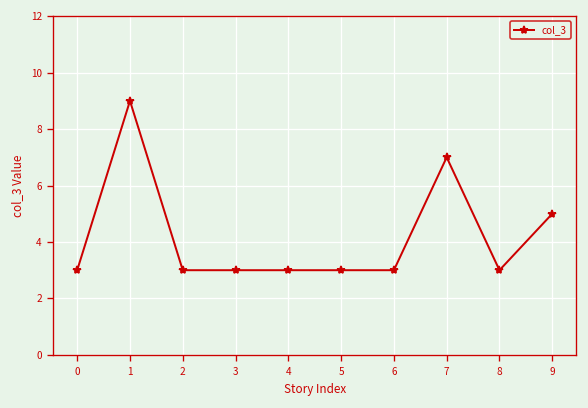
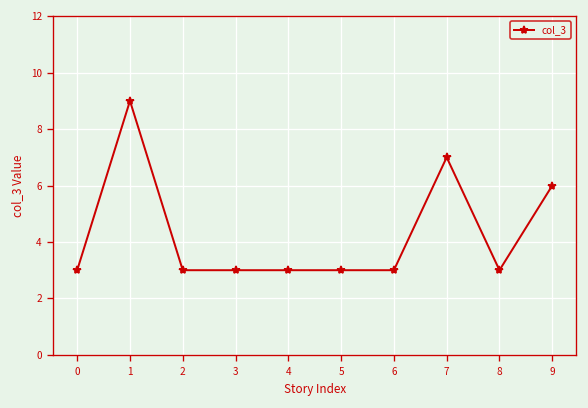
  {
    "0": 3,
    "1": 9,
    "2": 3,
    "3": 3,
    "4": 3,
    "5": 3,
    "6": 3,
    "7": 7,
    "8": 3,
-   "9": 5
+   "9": 6
  }
